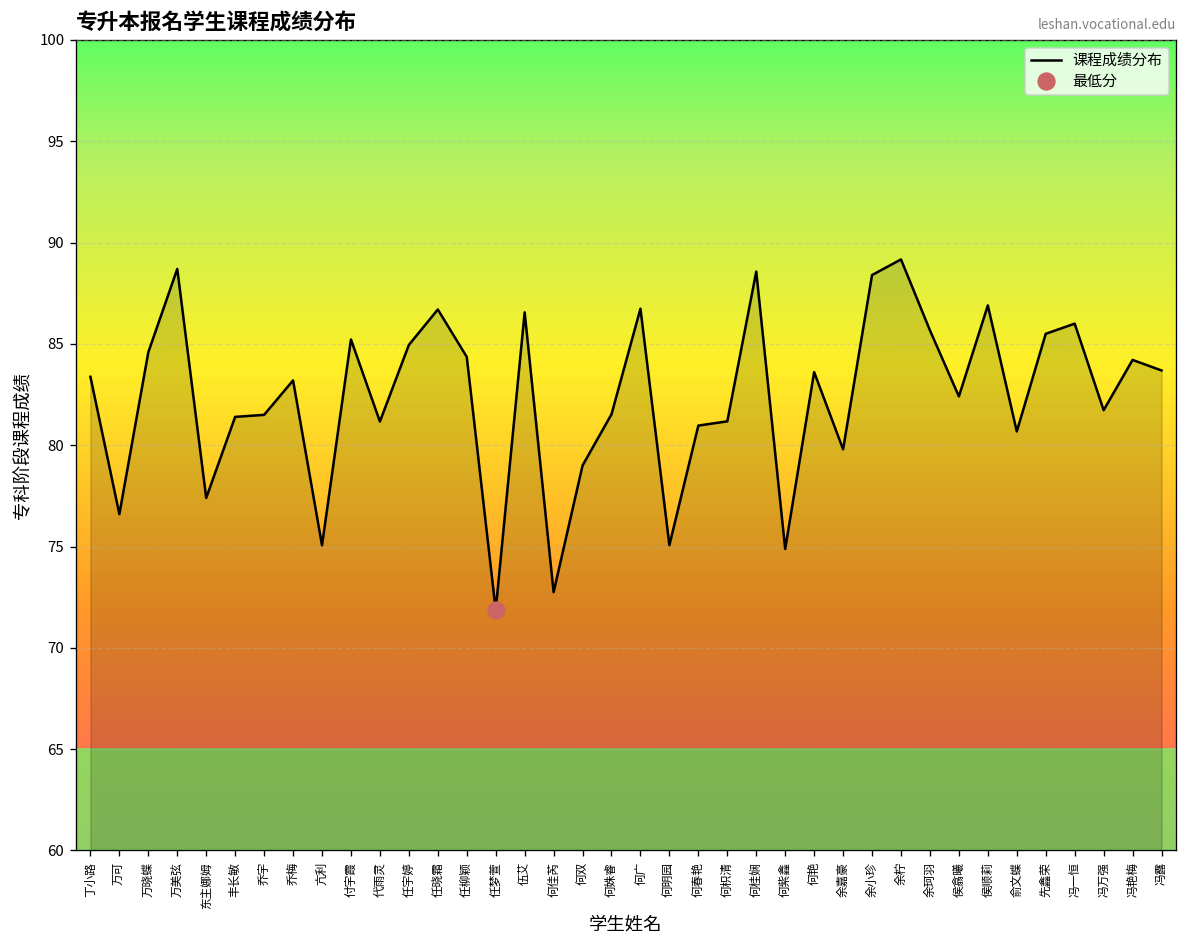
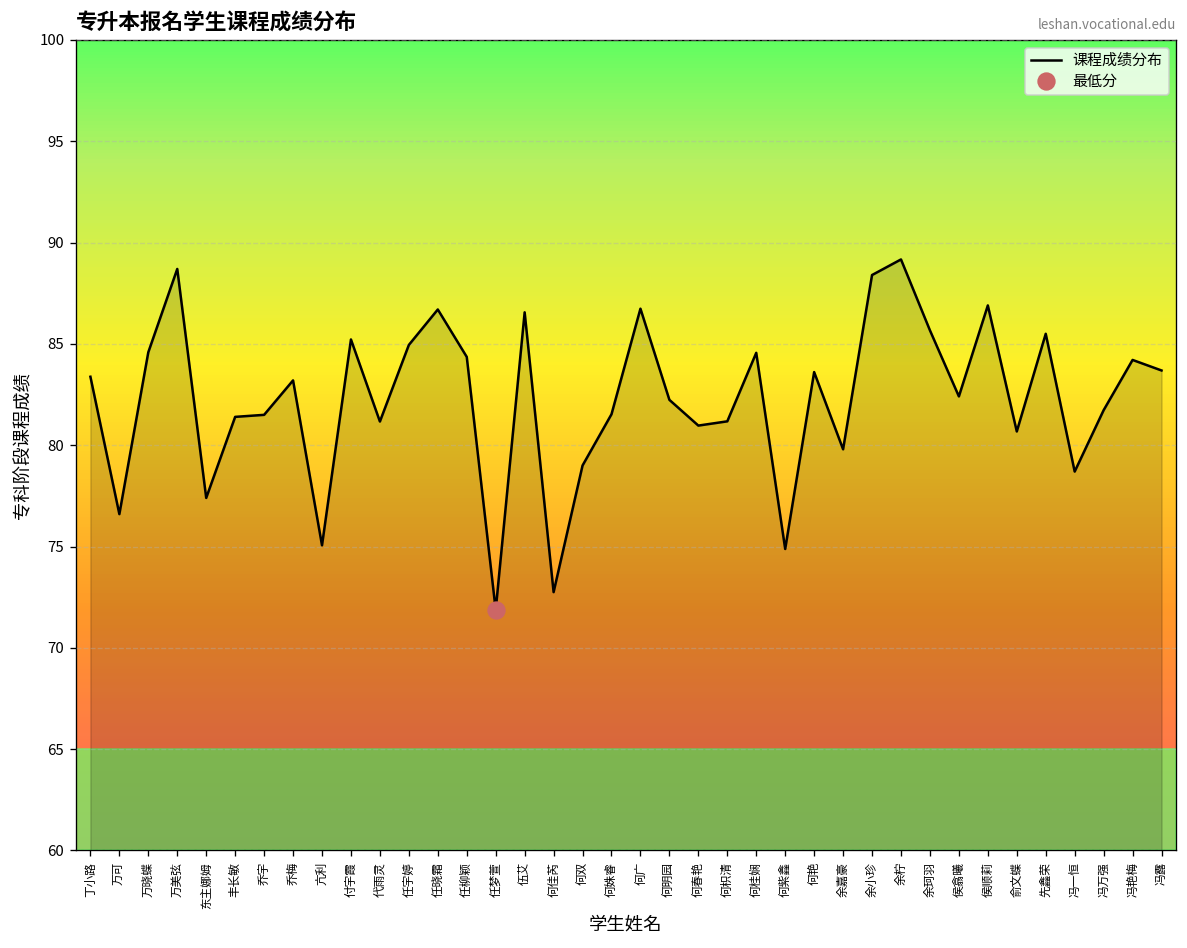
  {
    "课程成绩分布": {
      "丁小路": 83.4,
      "万可": 76.6,
      "万晓蝶": 84.6,
      "万美弦": 88.7,
      "东主娜姆": 77.4,
      "丰长敏": 81.4,
      "乔宇": 81.5,
      "乔梅": 83.2,
      "亢利": 75.1,
      "付宇霞": 85.2,
      "代雨灵": 81.2,
      "任宇婷": 85.0,
      "任晓霜": 86.7,
      "任柳颖": 84.4,
      "伍艾": 86.6,
      "何佳芮": 72.8,
      "何双": 79.0,
      "何姝睿": 81.5,
      "何广": 86.7,
-     "何明园": 75.1,
+     "何明园": 82.2,
      "何春艳": 81.0,
      "何枳清": 81.2,
-     "何桂娴": 88.6,
+     "何桂娴": 84.6,
      "何紫鑫": 74.9,
      "何艳": 83.6,
      "余嘉豪": 79.8,
      "余小珍": 88.4,
      "余柠": 89.2,
      "余珂羽": 85.7,
      "侯翕曦": 82.4,
      "侯顺莉": 86.9,
      "俞文蝶": 80.7,
      "先鑫荣": 85.5,
-     "冯一恒": 86.0,
+     "冯一恒": 78.7,
      "冯万强": 81.7,
      "冯艳梅": 84.2,
      "冯露": 83.7
    }
  }
